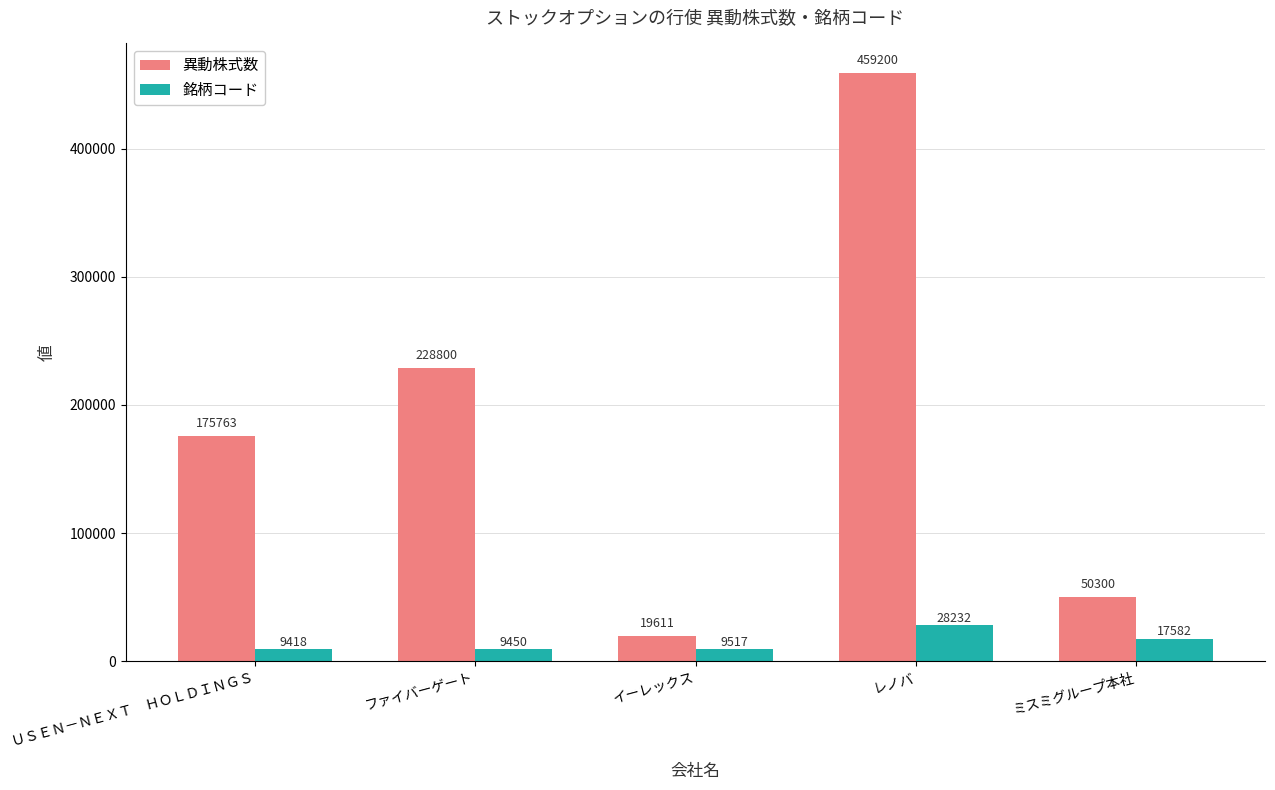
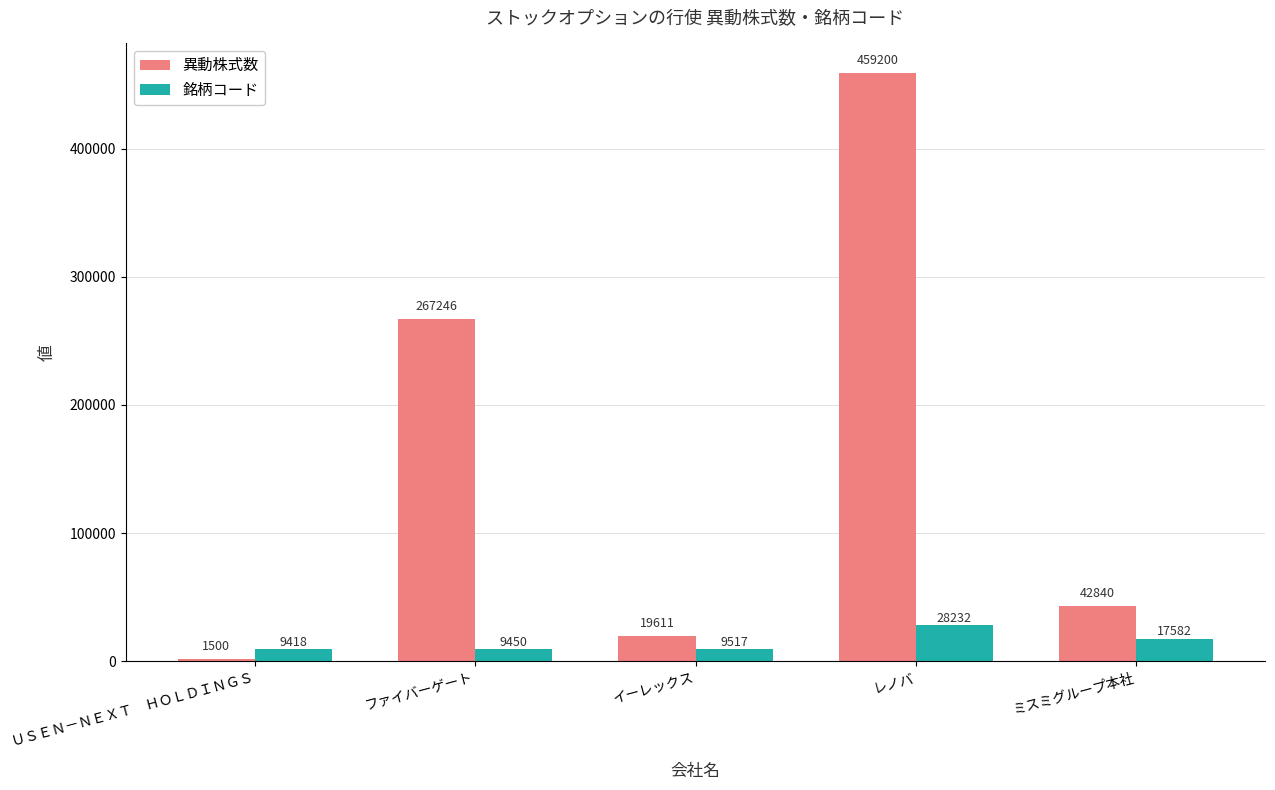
  {
    "異動株式数": {
-     "ＵＳＥＮ－ＮＥＸＴ ＨＯＬＤＩＮＧＳ": 175763,
-     "ファイバーゲート": 228800,
+     "ＵＳＥＮ－ＮＥＸＴ ＨＯＬＤＩＮＧＳ": 1500,
+     "ファイバーゲート": 267246,
      "イーレックス": 19611,
      "レノバ": 459200,
-     "ミスミグループ本社": 50300
+     "ミスミグループ本社": 42840
    },
    "銘柄コード": {
      "ＵＳＥＮ－ＮＥＸＴ ＨＯＬＤＩＮＧＳ": 9418,
      "ファイバーゲート": 9450,
      "イーレックス": 9517,
      "レノバ": 28232,
      "ミスミグループ本社": 17582
    }
  }
